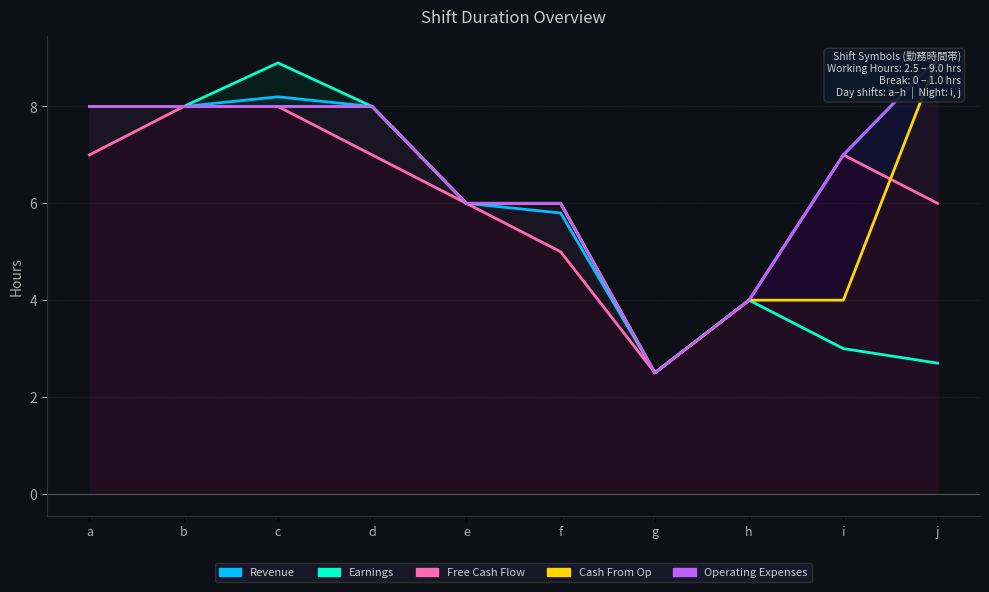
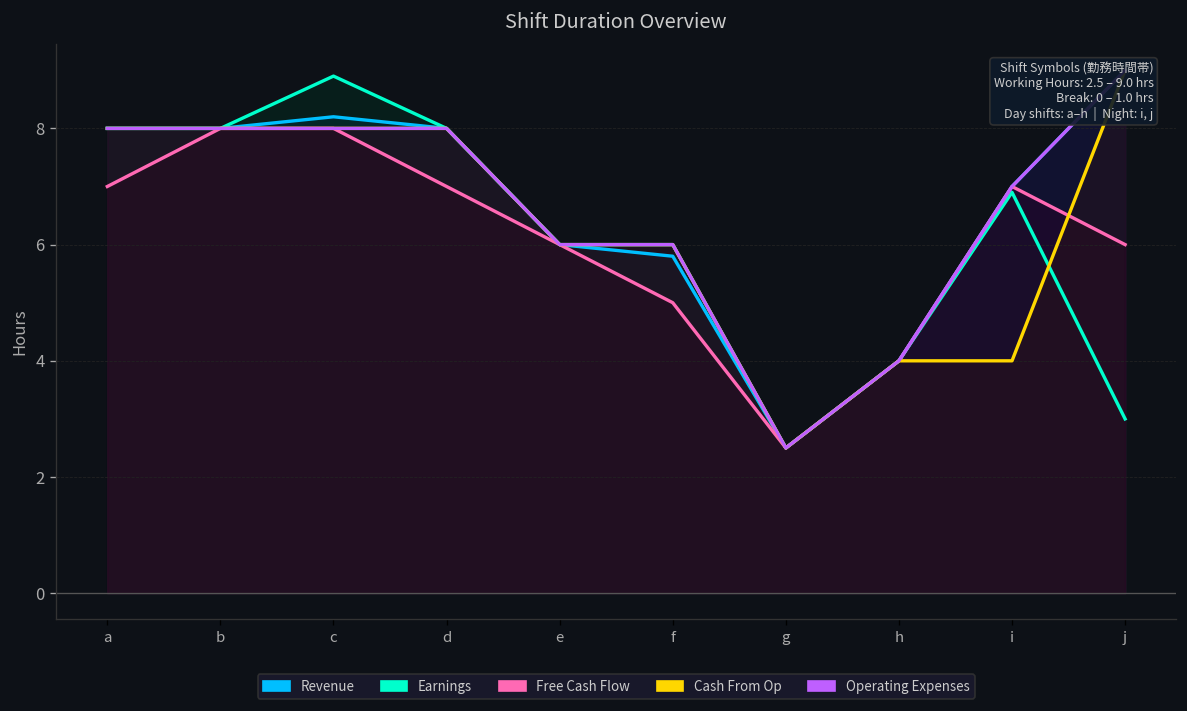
  {
    "Revenue": {
      "c": 8.2,
      "f": 5.8
    },
    "Earnings": {
      "c": 8.9,
-     "i": 3.0,
-     "j": 2.7
+     "i": 6.9,
+     "j": 3.0
    },
    "Free Cash Flow": {
      "a": 7.0,
      "d": 7.0,
      "f": 5.0,
      "j": 6.0
    },
    "Cash From Op": {
      "i": 4.0
    }
  }
